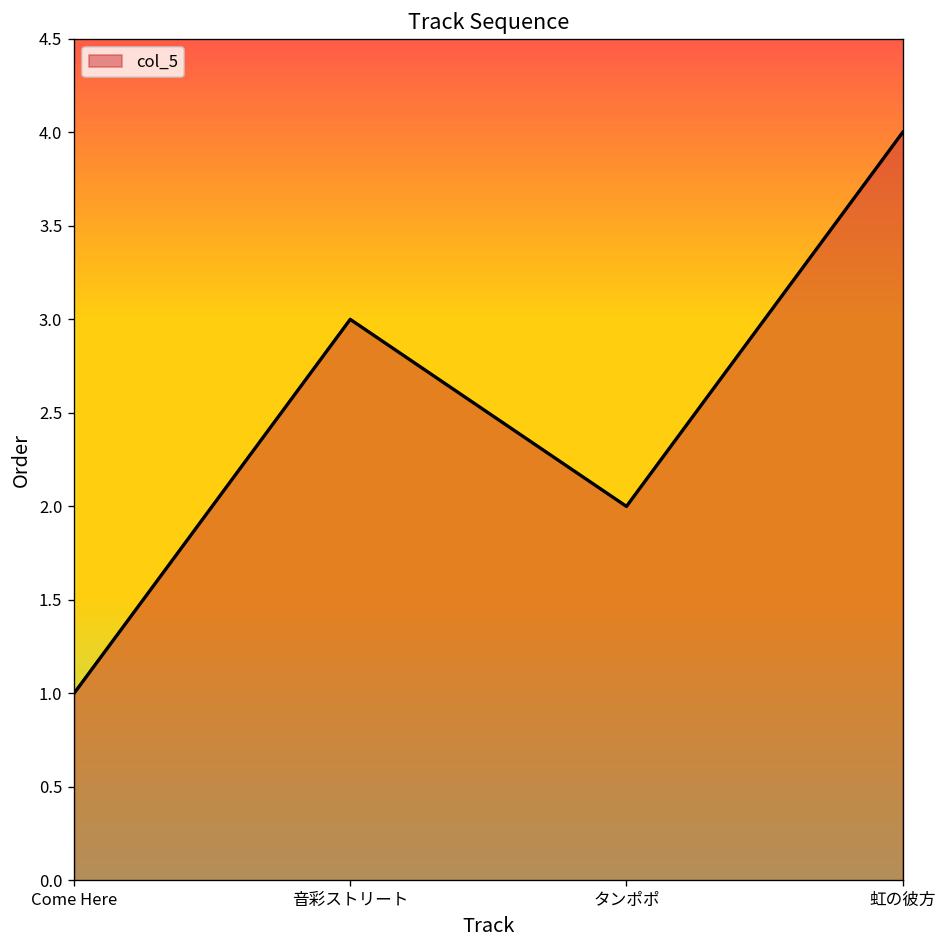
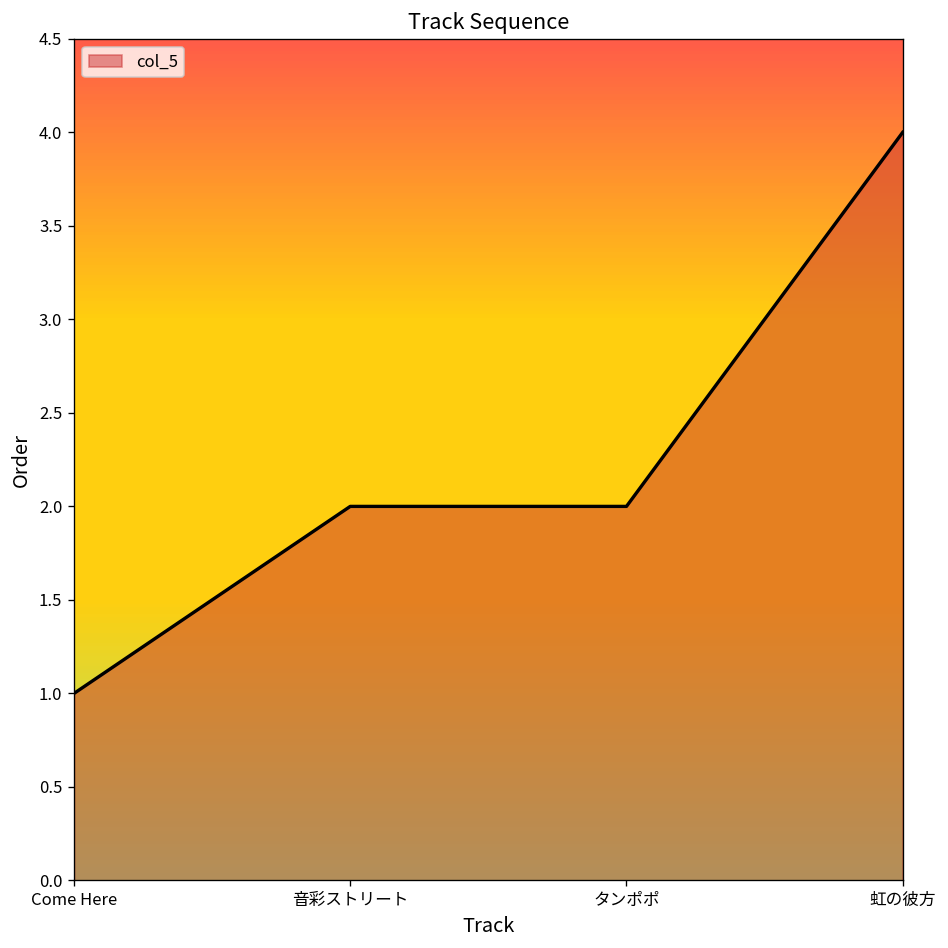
  {
    "Come Here": 1,
-   "音彩ストリート": 3,
+   "音彩ストリート": 2,
    "タンポポ": 2,
    "虹の彼方": 4
  }
